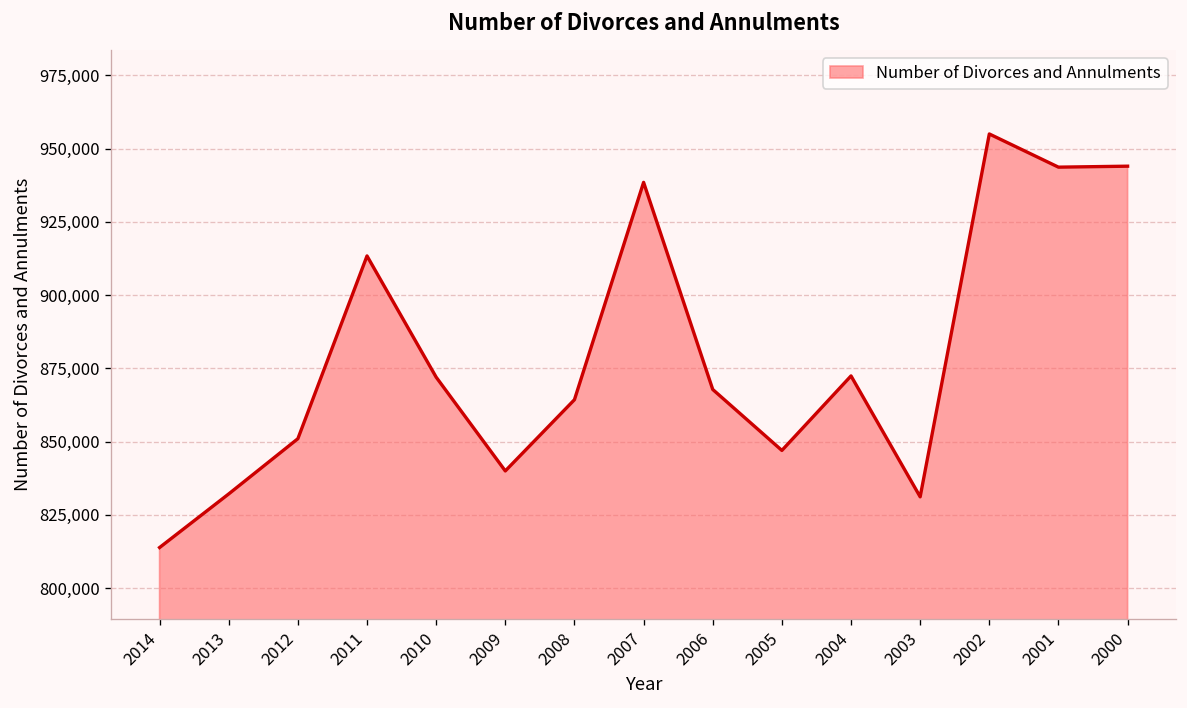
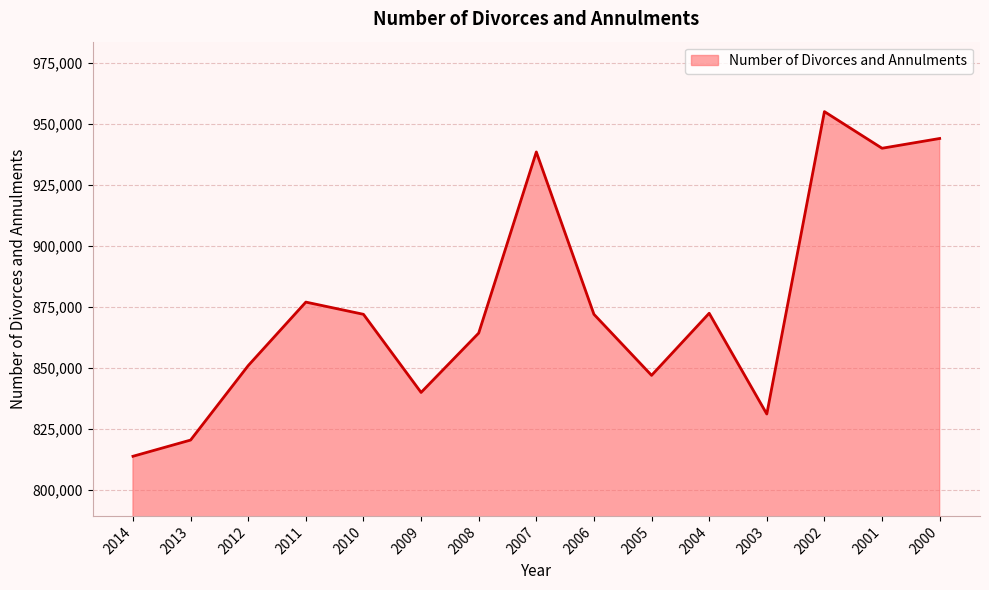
  {
    "2014": "814,000",
-   "2013": "832,000",
+   "2013": "821,000",
    "2012": "851,000",
-   "2011": "913,000",
+   "2011": "877,000",
    "2010": "872,000",
    "2009": "840,000",
    "2008": "864,000",
    "2007": "938,000",
-   "2006": "868,000",
+   "2006": "872,000",
    "2005": "847,000",
    "2004": "872,000",
    "2003": "831,000",
    "2002": "955,000",
-   "2001": "944,000",
+   "2001": "940,000",
    "2000": "944,000"
  }
